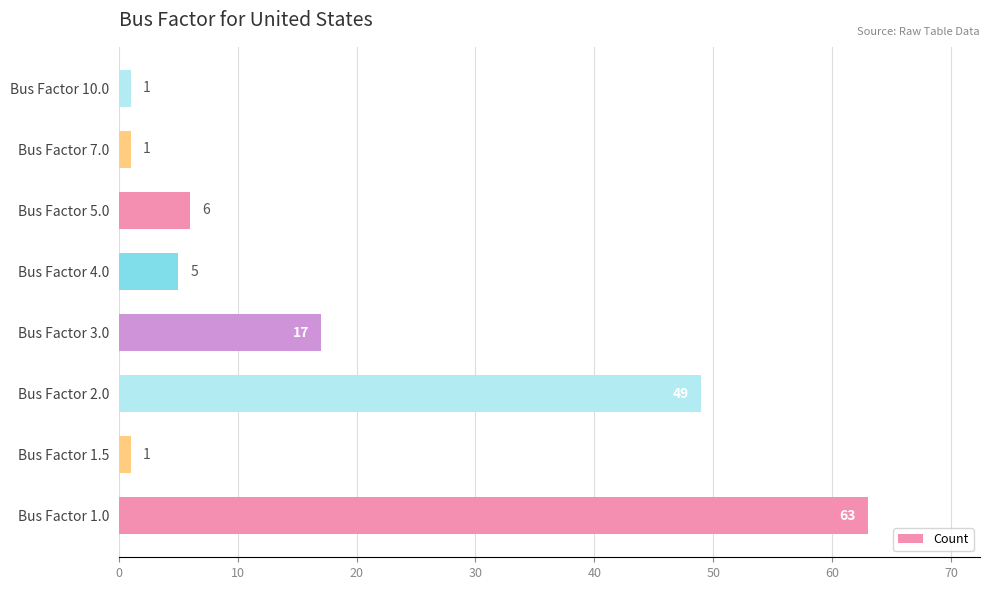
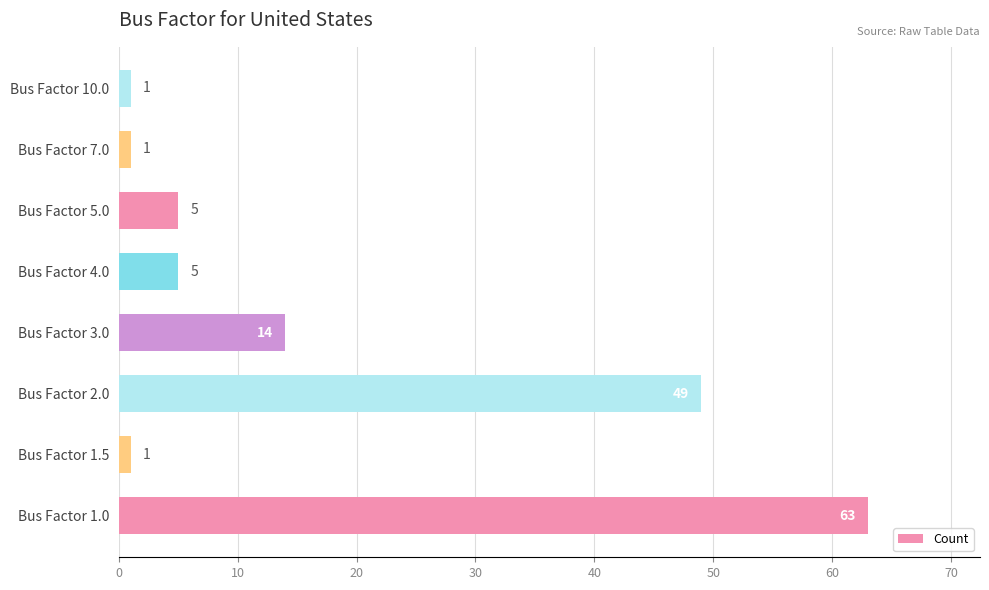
  {
    "Bus Factor 10.0": 1,
    "Bus Factor 7.0": 1,
-   "Bus Factor 5.0": 6,
+   "Bus Factor 5.0": 5,
    "Bus Factor 4.0": 5,
-   "Bus Factor 3.0": 17,
+   "Bus Factor 3.0": 14,
    "Bus Factor 2.0": 49,
    "Bus Factor 1.5": 1,
    "Bus Factor 1.0": 63
  }
